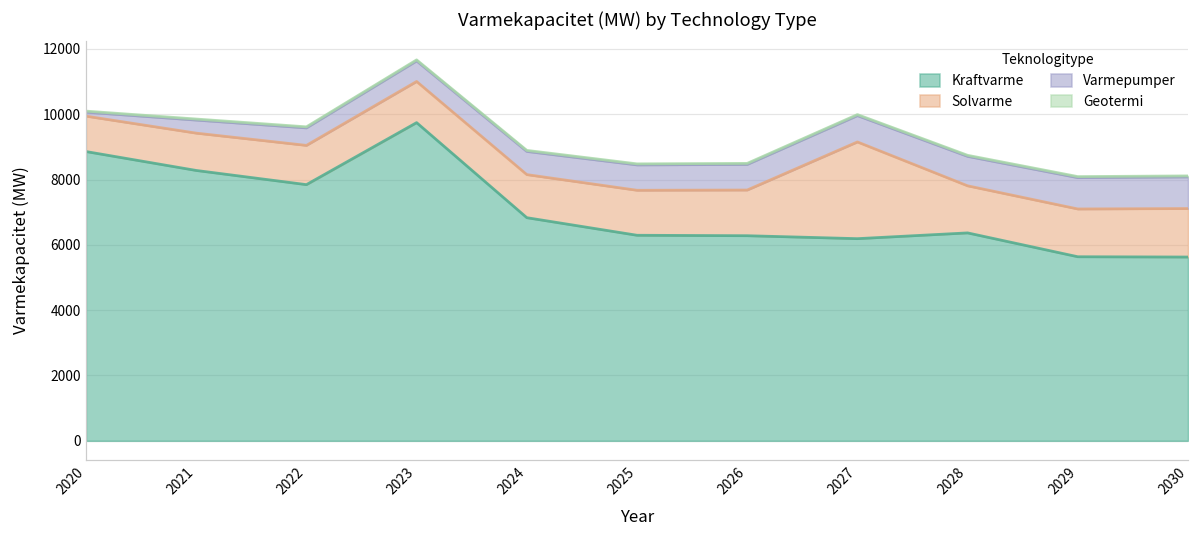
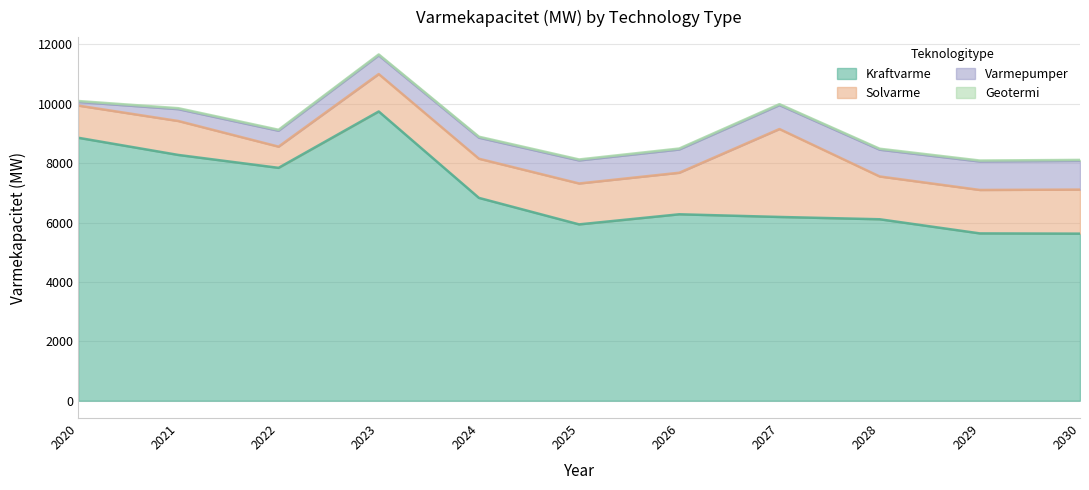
  {
    "Kraftvarme": {
      "2020": 8900,
      "2021": 8300,
      "2022": 7800,
      "2023": 9700,
      "2024": 6800,
-     "2025": 6300,
+     "2025": 5900,
      "2026": 6300,
      "2027": 6200,
-     "2028": 6400,
+     "2028": 6100,
      "2029": 5600,
      "2030": 5600
    },
    "Solvarme": {
      "2020": 1100,
      "2021": 1100,
-     "2022": 1200,
+     "2022": 700,
      "2023": 1300,
      "2024": 1300,
      "2025": 1400,
      "2026": 1400,
      "2027": 3000,
      "2028": 1400,
      "2029": 1500,
      "2030": 1500
    }
  }
